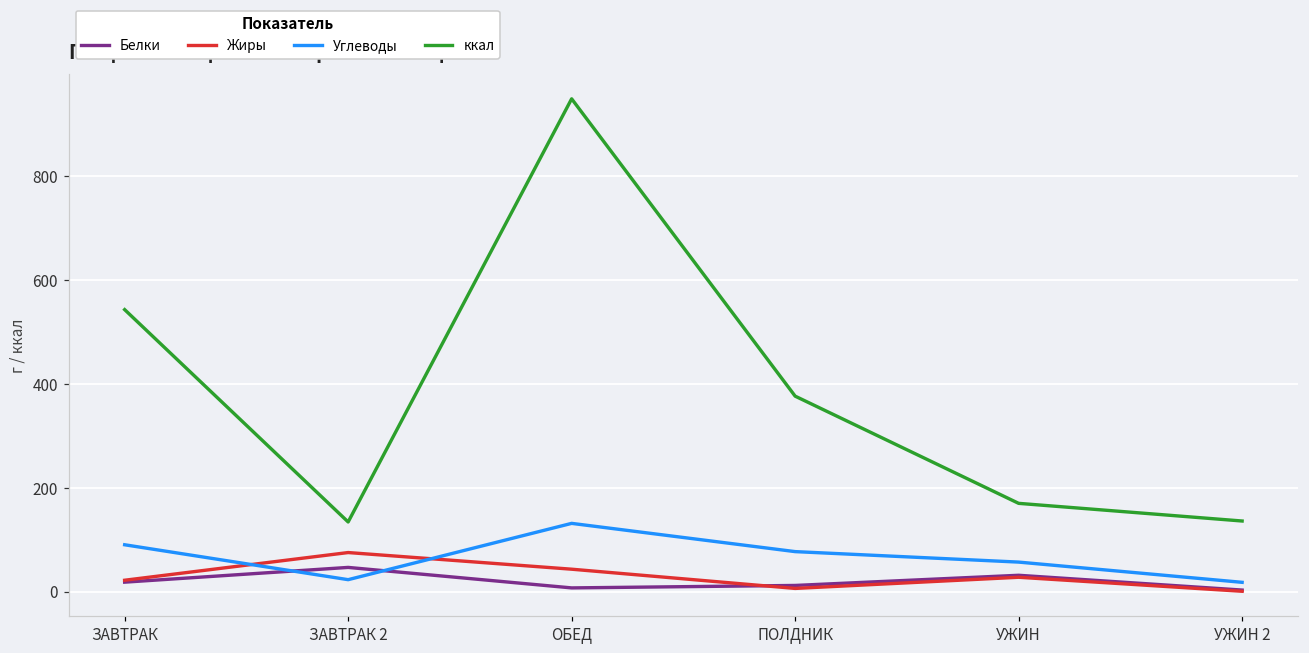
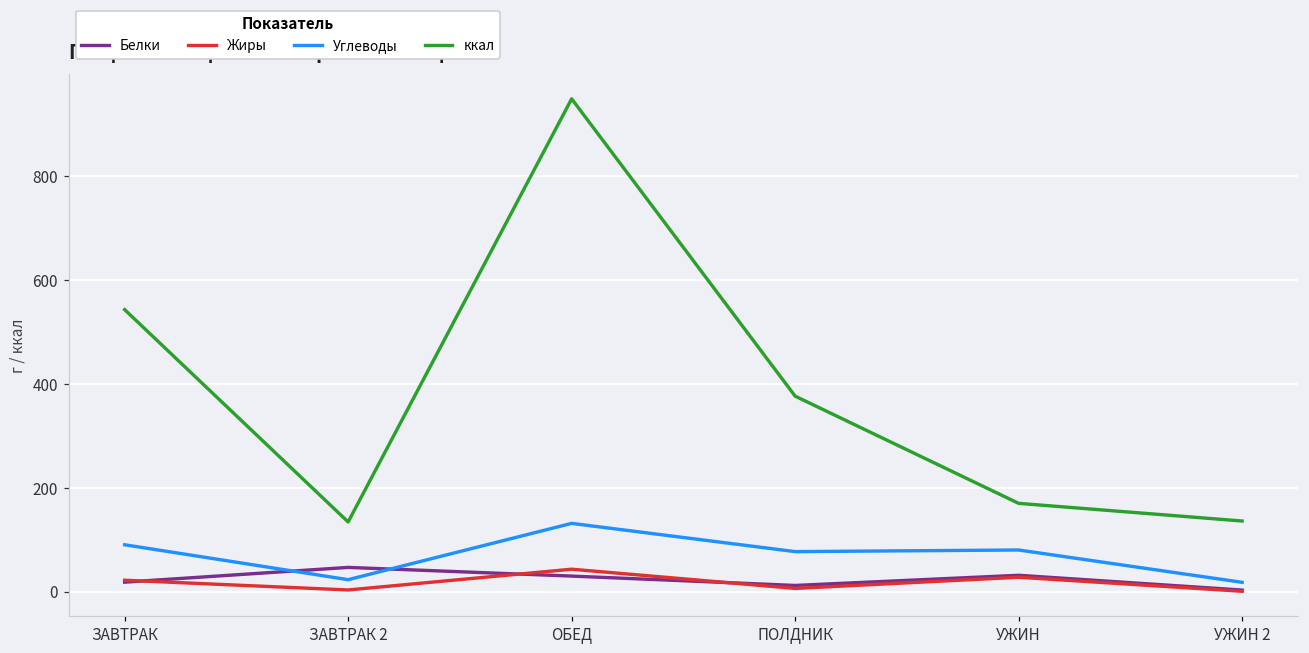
  {
    "Белки": {
      "ЗАВТРАК 2": 50,
-     "ОБЕД": 10,
+     "ОБЕД": 30,
      "ПОЛДНИК": 10
    },
    "Жиры": {
-     "ЗАВТРАК 2": 80,
+     "ЗАВТРАК 2": 0,
      "ОБЕД": 40,
      "ПОЛДНИК": 10
    },
    "Углеводы": {
      "ЗАВТРАК": 90,
      "ЗАВТРАК 2": 20,
      "ОБЕД": 130,
      "ПОЛДНИК": 80,
-     "УЖИН": 60,
+     "УЖИН": 80,
      "УЖИН 2": 20
    },
    "ккал": {
      "ЗАВТРАК": 540,
      "ЗАВТРАК 2": 130,
      "ОБЕД": 950,
      "ПОЛДНИК": 380,
      "УЖИН": 170,
      "УЖИН 2": 140
    }
  }
